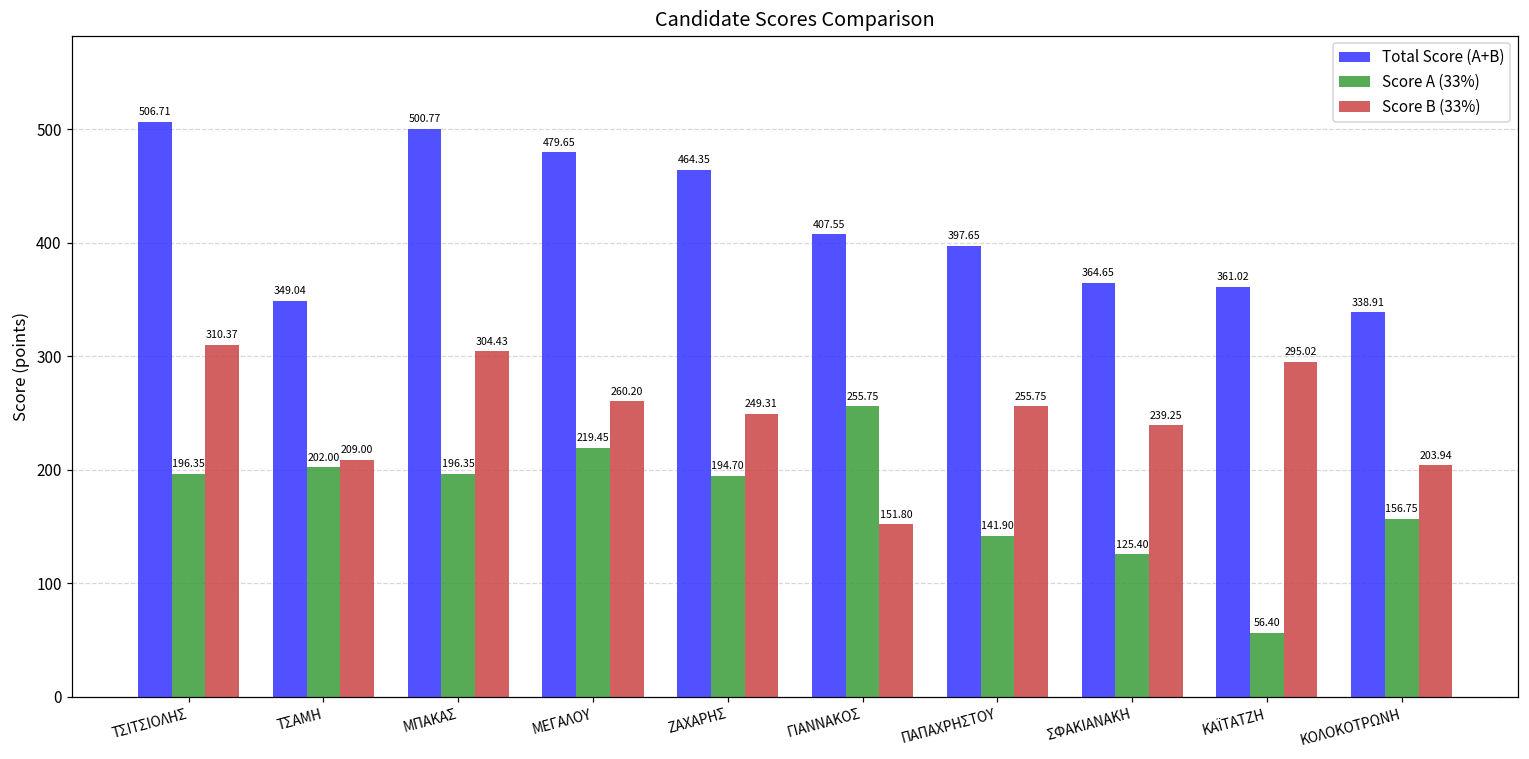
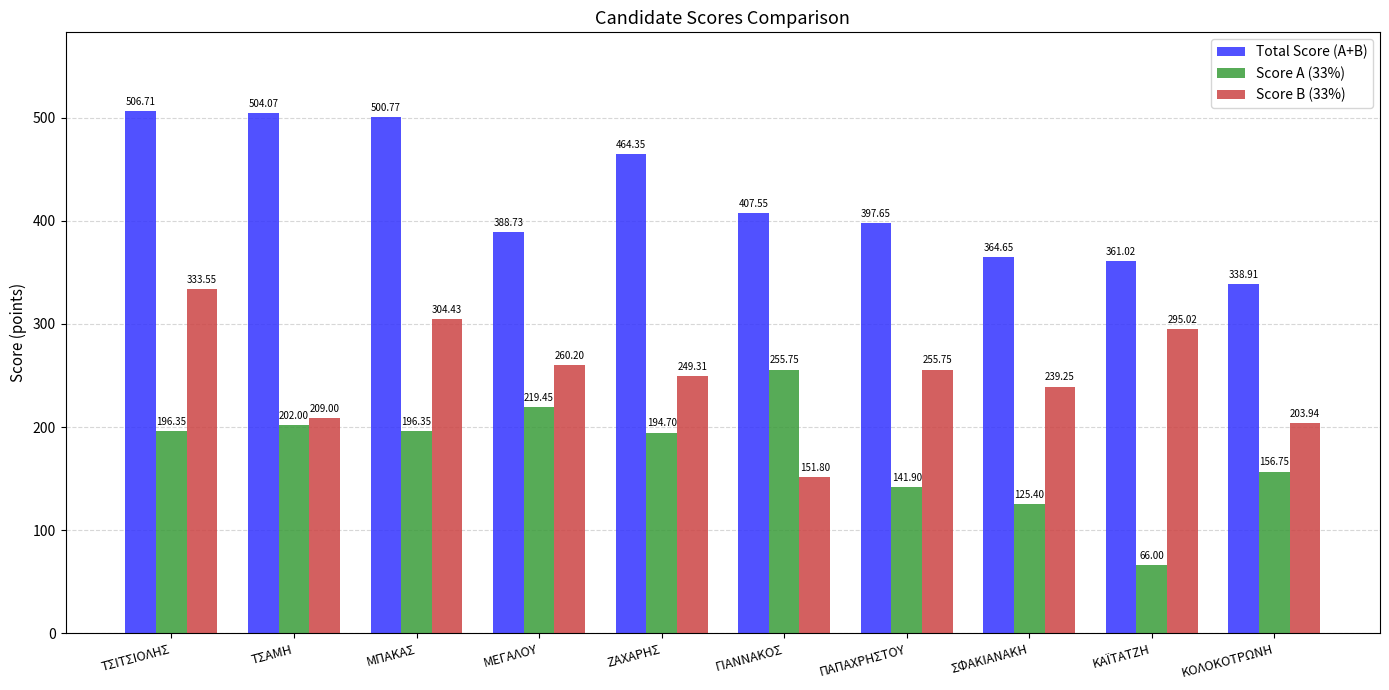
  {
    "Total Score (A+B)": {
      "ΤΣΙΤΣΙΟΛΗΣ": 506.71,
-     "ΤΣΑΜΗ": 349.04,
+     "ΤΣΑΜΗ": 504.07,
      "ΜΠΑΚΑΣ": 500.77,
-     "ΜΕΓΑΛΟΥ": 479.65,
+     "ΜΕΓΑΛΟΥ": 388.73,
      "ΖΑΧΑΡΗΣ": 464.35,
      "ΓΙΑΝΝΑΚΟΣ": 407.55,
      "ΠΑΠΑΧΡΗΣΤΟΥ": 397.65,
      "ΣΦΑΚΙΑΝΑΚΗ": 364.65,
      "ΚΑΪΤΑΤΖΗ": 361.02,
      "ΚΟΛΟΚΟΤΡΩΝΗ": 338.91
    },
    "Score A (33%)": {
      "ΤΣΙΤΣΙΟΛΗΣ": 196.35,
      "ΤΣΑΜΗ": 202.00,
      "ΜΠΑΚΑΣ": 196.35,
      "ΜΕΓΑΛΟΥ": 219.45,
      "ΖΑΧΑΡΗΣ": 194.70,
      "ΓΙΑΝΝΑΚΟΣ": 255.75,
      "ΠΑΠΑΧΡΗΣΤΟΥ": 141.90,
      "ΣΦΑΚΙΑΝΑΚΗ": 125.40,
-     "ΚΑΪΤΑΤΖΗ": 56.40,
+     "ΚΑΪΤΑΤΖΗ": 66.00,
      "ΚΟΛΟΚΟΤΡΩΝΗ": 156.75
    },
    "Score B (33%)": {
-     "ΤΣΙΤΣΙΟΛΗΣ": 310.37,
+     "ΤΣΙΤΣΙΟΛΗΣ": 333.55,
      "ΤΣΑΜΗ": 209.00,
      "ΜΠΑΚΑΣ": 304.43,
      "ΜΕΓΑΛΟΥ": 260.20,
      "ΖΑΧΑΡΗΣ": 249.31,
      "ΓΙΑΝΝΑΚΟΣ": 151.80,
      "ΠΑΠΑΧΡΗΣΤΟΥ": 255.75,
      "ΣΦΑΚΙΑΝΑΚΗ": 239.25,
      "ΚΑΪΤΑΤΖΗ": 295.02,
      "ΚΟΛΟΚΟΤΡΩΝΗ": 203.94
    }
  }
